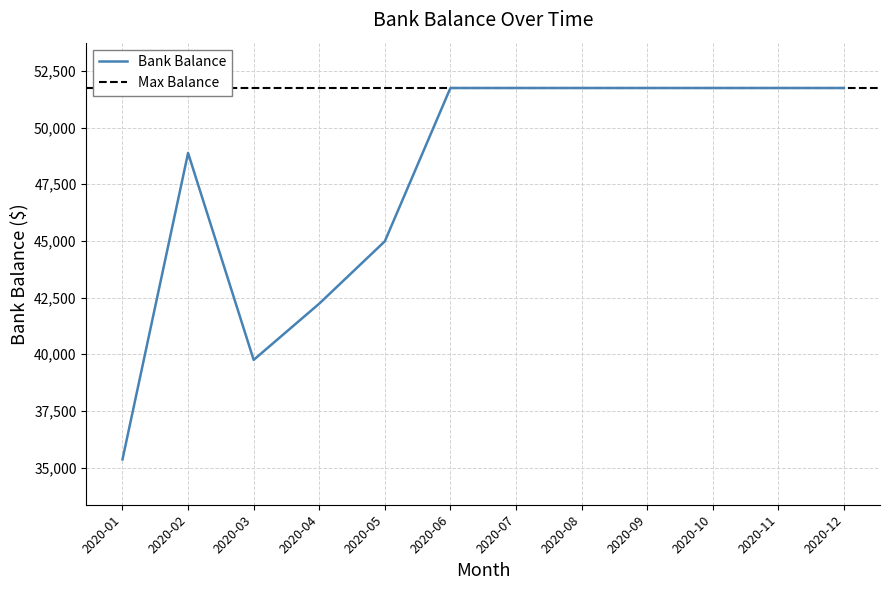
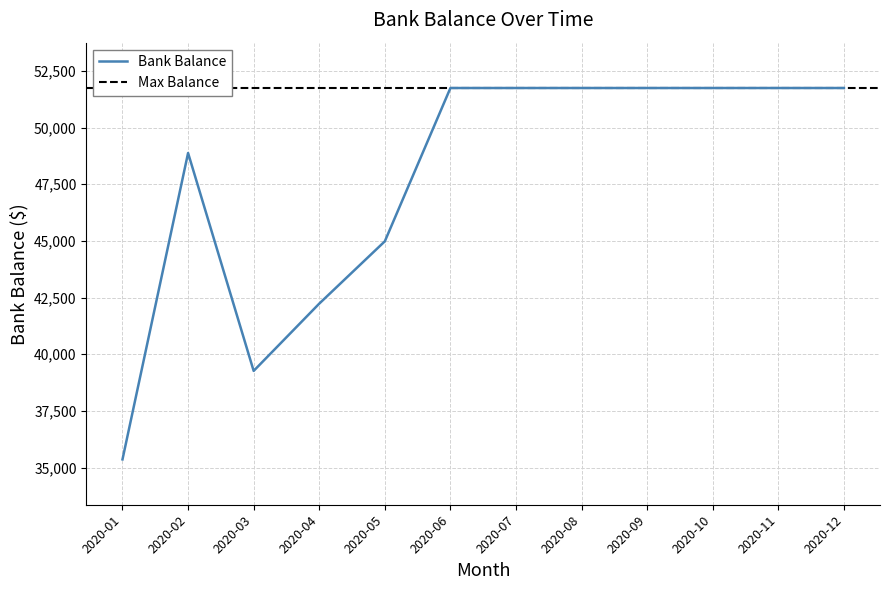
  {
    "2020-01": "35,400",
    "2020-02": "48,900",
-   "2020-03": "39,800",
+   "2020-03": "39,300",
    "2020-04": "42,200",
    "2020-05": "45,000",
    "2020-06": "51,700",
    "2020-07": "51,700",
    "2020-08": "51,700",
    "2020-09": "51,700",
    "2020-10": "51,700",
    "2020-11": "51,700",
    "2020-12": "51,700"
  }
